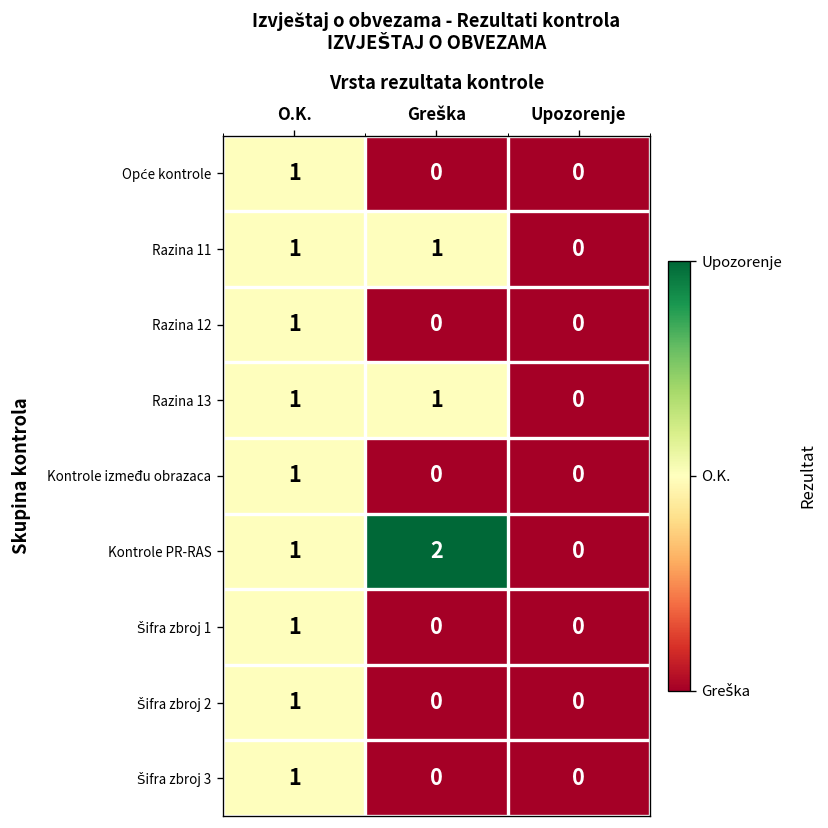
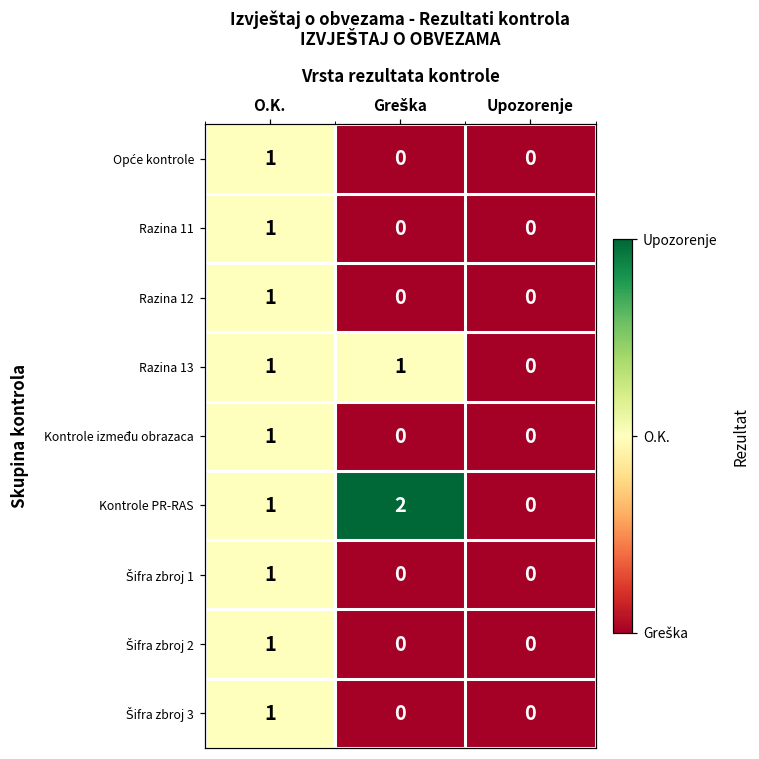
  {
    "Opće kontrole": {
      "O.K.": 1,
      "Greška": 0,
      "Upozorenje": 0
    },
    "Razina 11": {
      "O.K.": 1,
-     "Greška": 1,
+     "Greška": 0,
      "Upozorenje": 0
    },
    "Razina 12": {
      "O.K.": 1,
      "Greška": 0,
      "Upozorenje": 0
    },
    "Razina 13": {
      "O.K.": 1,
      "Greška": 1,
      "Upozorenje": 0
    },
    "Kontrole između obrazaca": {
      "O.K.": 1,
      "Greška": 0,
      "Upozorenje": 0
    },
    "Kontrole PR-RAS": {
      "O.K.": 1,
      "Greška": 2,
      "Upozorenje": 0
    },
    "Šifra zbroj 1": {
      "O.K.": 1,
      "Greška": 0,
      "Upozorenje": 0
    },
    "Šifra zbroj 2": {
      "O.K.": 1,
      "Greška": 0,
      "Upozorenje": 0
    },
    "Šifra zbroj 3": {
      "O.K.": 1,
      "Greška": 0,
      "Upozorenje": 0
    }
  }
